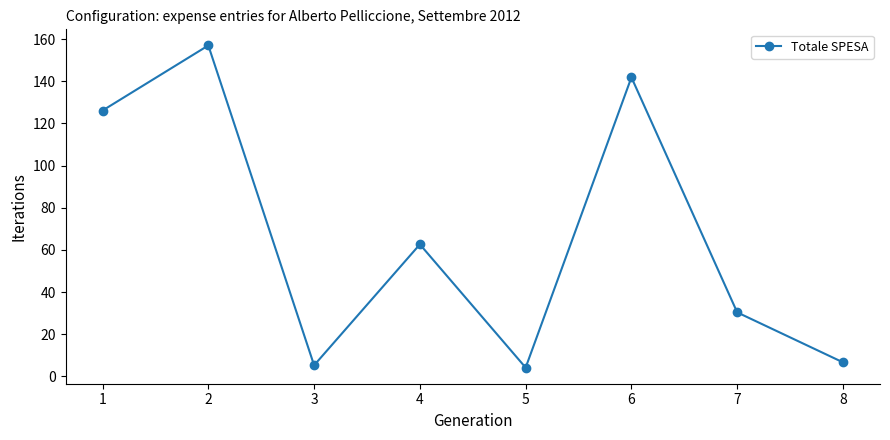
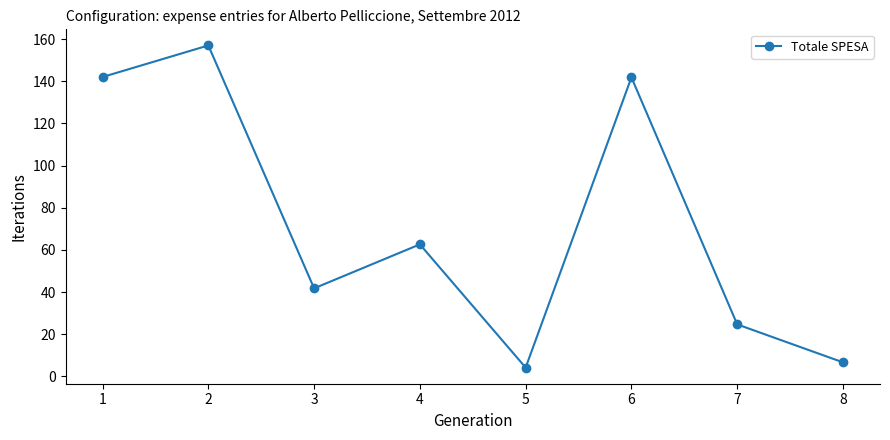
  {
-   "1": 126,
+   "1": 142,
    "2": 157,
-   "3": 5,
+   "3": 42,
    "4": 63,
    "5": 4,
    "6": 142,
-   "7": 30,
+   "7": 25,
    "8": 7
  }
